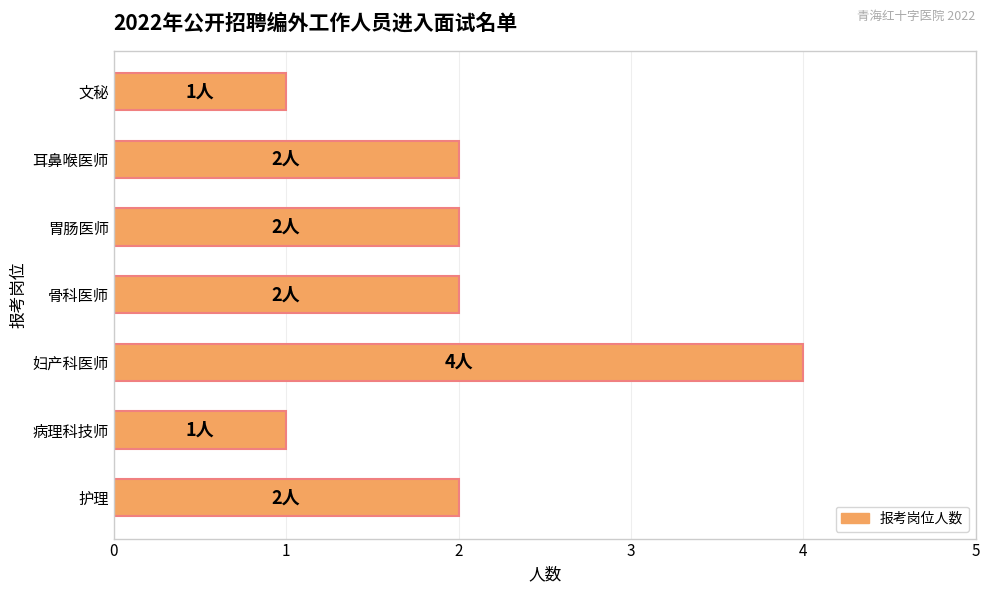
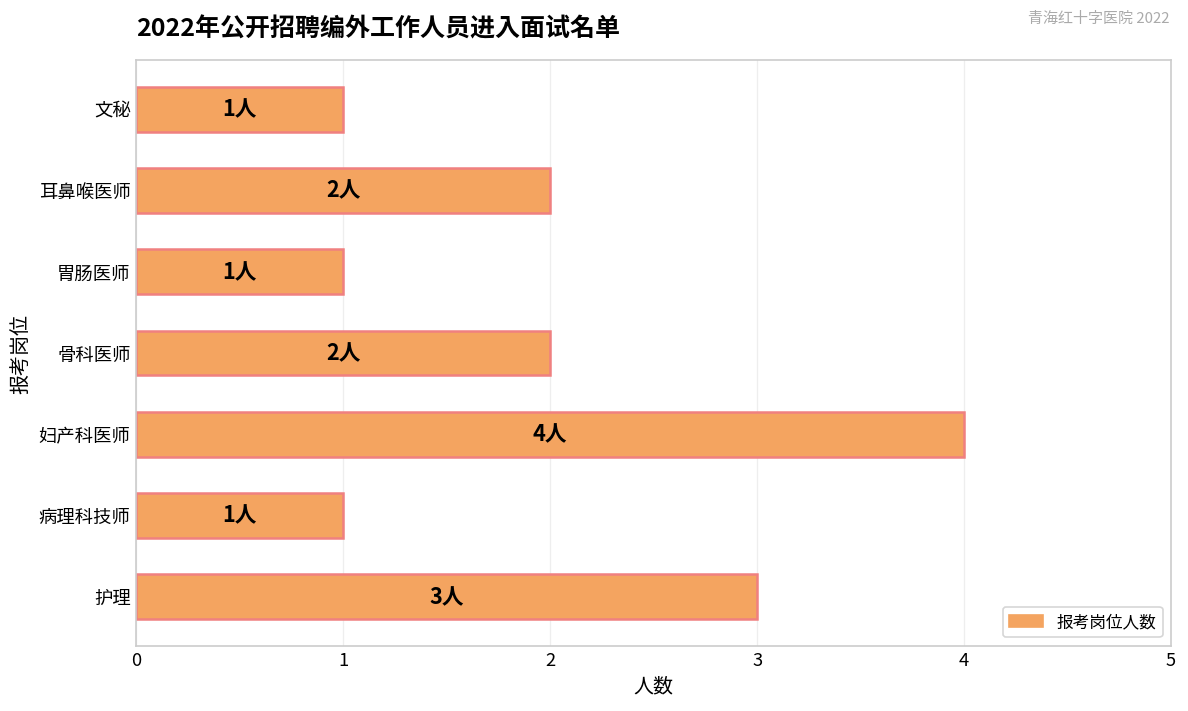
  {
    "文秘": "1人",
    "耳鼻喉医师": "2人",
-   "胃肠医师": "2人",
+   "胃肠医师": "1人",
    "骨科医师": "2人",
    "妇产科医师": "4人",
    "病理科技师": "1人",
-   "护理": "2人"
+   "护理": "3人"
  }
